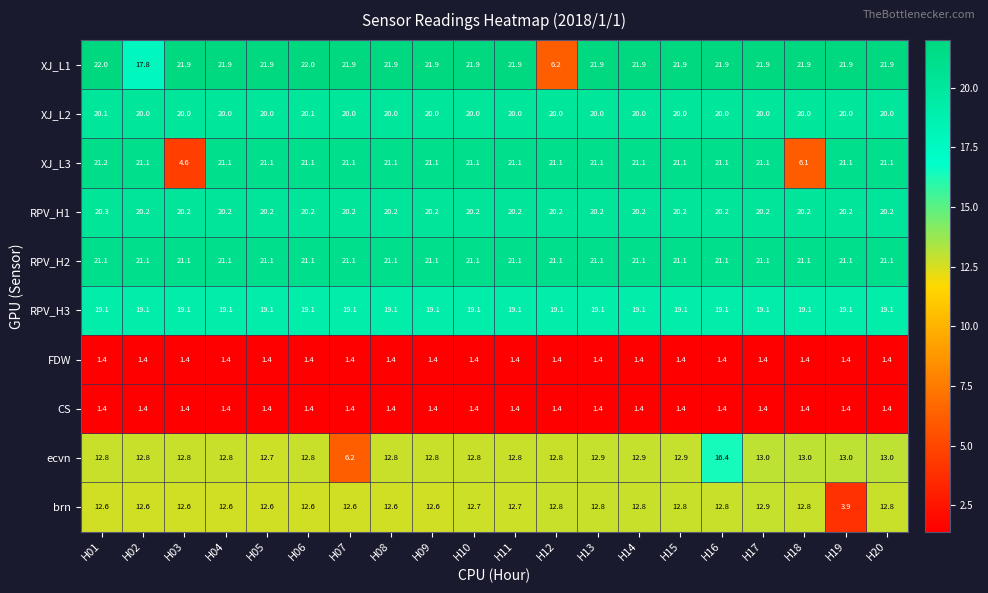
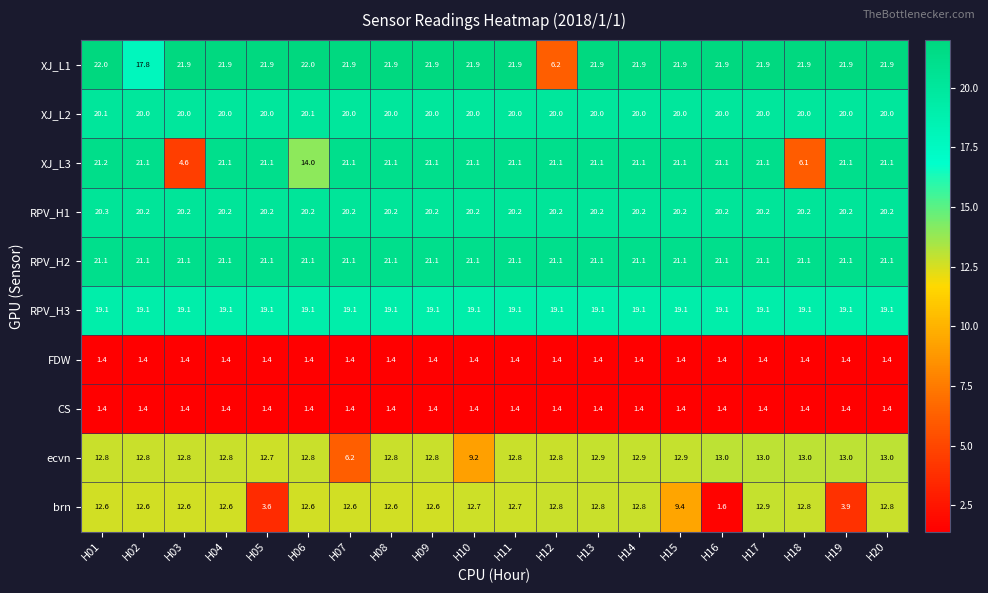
  {
    "XJ_L1": {
      "H01": 22.0,
      "H02": 17.8,
      "H03": 21.9,
      "H04": 21.9,
      "H05": 21.9,
      "H06": 22.0,
      "H07": 21.9,
      "H08": 21.9,
      "H09": 21.9,
      "H10": 21.9,
      "H11": 21.9,
      "H12": 6.2,
      "H13": 21.9,
      "H14": 21.9,
      "H15": 21.9,
      "H16": 21.9,
      "H17": 21.9,
      "H18": 21.9,
      "H19": 21.9,
      "H20": 21.9
    },
    "XJ_L2": {
      "H01": 20.1,
      "H02": 20.0,
      "H03": 20.0,
      "H04": 20.0,
      "H05": 20.0,
      "H06": 20.1,
      "H07": 20.0,
      "H08": 20.0,
      "H09": 20.0,
      "H10": 20.0,
      "H11": 20.0,
      "H12": 20.0,
      "H13": 20.0,
      "H14": 20.0,
      "H15": 20.0,
      "H16": 20.0,
      "H17": 20.0,
      "H18": 20.0,
      "H19": 20.0,
      "H20": 20.0
    },
    "XJ_L3": {
      "H01": 21.2,
      "H02": 21.1,
      "H03": 4.6,
      "H04": 21.1,
      "H05": 21.1,
-     "H06": 21.1,
+     "H06": 14.0,
      "H07": 21.1,
      "H08": 21.1,
      "H09": 21.1,
      "H10": 21.1,
      "H11": 21.1,
      "H12": 21.1,
      "H13": 21.1,
      "H14": 21.1,
      "H15": 21.1,
      "H16": 21.1,
      "H17": 21.1,
      "H18": 6.1,
      "H19": 21.1,
      "H20": 21.1
    },
    "RPV_H1": {
      "H01": 20.3,
      "H02": 20.2,
      "H03": 20.2,
      "H04": 20.2,
      "H05": 20.2,
      "H06": 20.2,
      "H07": 20.2,
      "H08": 20.2,
      "H09": 20.2,
      "H10": 20.2,
      "H11": 20.2,
      "H12": 20.2,
      "H13": 20.2,
      "H14": 20.2,
      "H15": 20.2,
      "H16": 20.2,
      "H17": 20.2,
      "H18": 20.2,
      "H19": 20.2,
      "H20": 20.2
    },
    "RPV_H2": {
      "H01": 21.1,
      "H02": 21.1,
      "H03": 21.1,
      "H04": 21.1,
      "H05": 21.1,
      "H06": 21.1,
      "H07": 21.1,
      "H08": 21.1,
      "H09": 21.1,
      "H10": 21.1,
      "H11": 21.1,
      "H12": 21.1,
      "H13": 21.1,
      "H14": 21.1,
      "H15": 21.1,
      "H16": 21.1,
      "H17": 21.1,
      "H18": 21.1,
      "H19": 21.1,
      "H20": 21.1
    },
    "RPV_H3": {
      "H01": 19.1,
      "H02": 19.1,
      "H03": 19.1,
      "H04": 19.1,
      "H05": 19.1,
      "H06": 19.1,
      "H07": 19.1,
      "H08": 19.1,
      "H09": 19.1,
      "H10": 19.1,
      "H11": 19.1,
      "H12": 19.1,
      "H13": 19.1,
      "H14": 19.1,
      "H15": 19.1,
      "H16": 19.1,
      "H17": 19.1,
      "H18": 19.1,
      "H19": 19.1,
      "H20": 19.1
    },
    "FDW": {
      "H01": 1.4,
      "H02": 1.4,
      "H03": 1.4,
      "H04": 1.4,
      "H05": 1.4,
      "H06": 1.4,
      "H07": 1.4,
      "H08": 1.4,
      "H09": 1.4,
      "H10": 1.4,
      "H11": 1.4,
      "H12": 1.4,
      "H13": 1.4,
      "H14": 1.4,
      "H15": 1.4,
      "H16": 1.4,
      "H17": 1.4,
      "H18": 1.4,
      "H19": 1.4,
      "H20": 1.4
    },
    "CS": {
      "H01": 1.4,
      "H02": 1.4,
      "H03": 1.4,
      "H04": 1.4,
      "H05": 1.4,
      "H06": 1.4,
      "H07": 1.4,
      "H08": 1.4,
      "H09": 1.4,
      "H10": 1.4,
      "H11": 1.4,
      "H12": 1.4,
      "H13": 1.4,
      "H14": 1.4,
      "H15": 1.4,
      "H16": 1.4,
      "H17": 1.4,
      "H18": 1.4,
      "H19": 1.4,
      "H20": 1.4
    },
    "ecvn": {
      "H01": 12.8,
      "H02": 12.8,
      "H03": 12.8,
      "H04": 12.8,
      "H05": 12.7,
      "H06": 12.8,
      "H07": 6.2,
      "H08": 12.8,
      "H09": 12.8,
-     "H10": 12.8,
+     "H10": 9.2,
      "H11": 12.8,
      "H12": 12.8,
      "H13": 12.9,
      "H14": 12.9,
      "H15": 12.9,
-     "H16": 16.4,
+     "H16": 13.0,
      "H17": 13.0,
      "H18": 13.0,
      "H19": 13.0,
      "H20": 13.0
    },
    "brn": {
      "H01": 12.6,
      "H02": 12.6,
      "H03": 12.6,
      "H04": 12.6,
-     "H05": 12.6,
+     "H05": 3.6,
      "H06": 12.6,
      "H07": 12.6,
      "H08": 12.6,
      "H09": 12.6,
      "H10": 12.7,
      "H11": 12.7,
      "H12": 12.8,
      "H13": 12.8,
      "H14": 12.8,
-     "H15": 12.8,
-     "H16": 12.8,
+     "H15": 9.4,
+     "H16": 1.6,
      "H17": 12.9,
      "H18": 12.8,
      "H19": 3.9,
      "H20": 12.8
    }
  }
